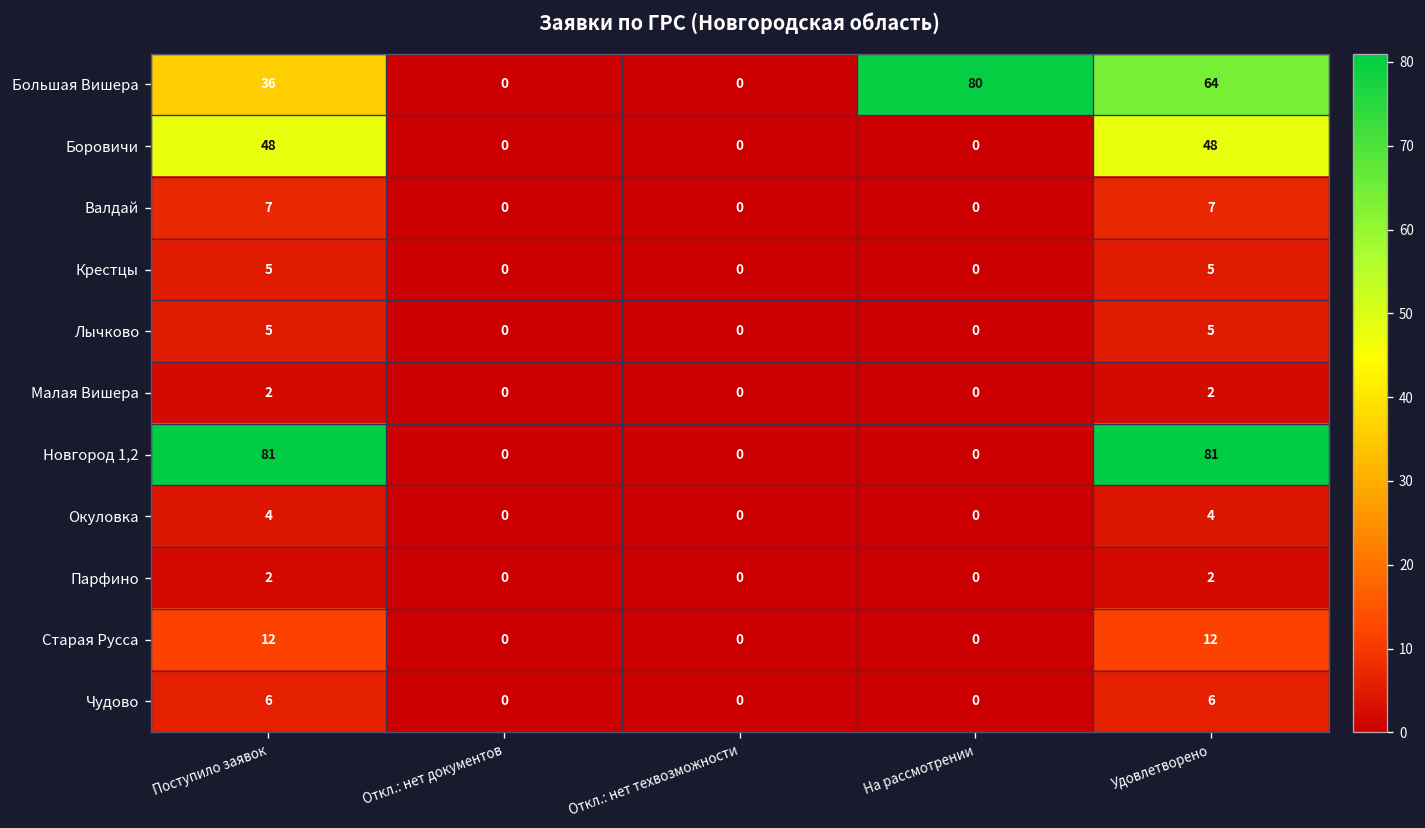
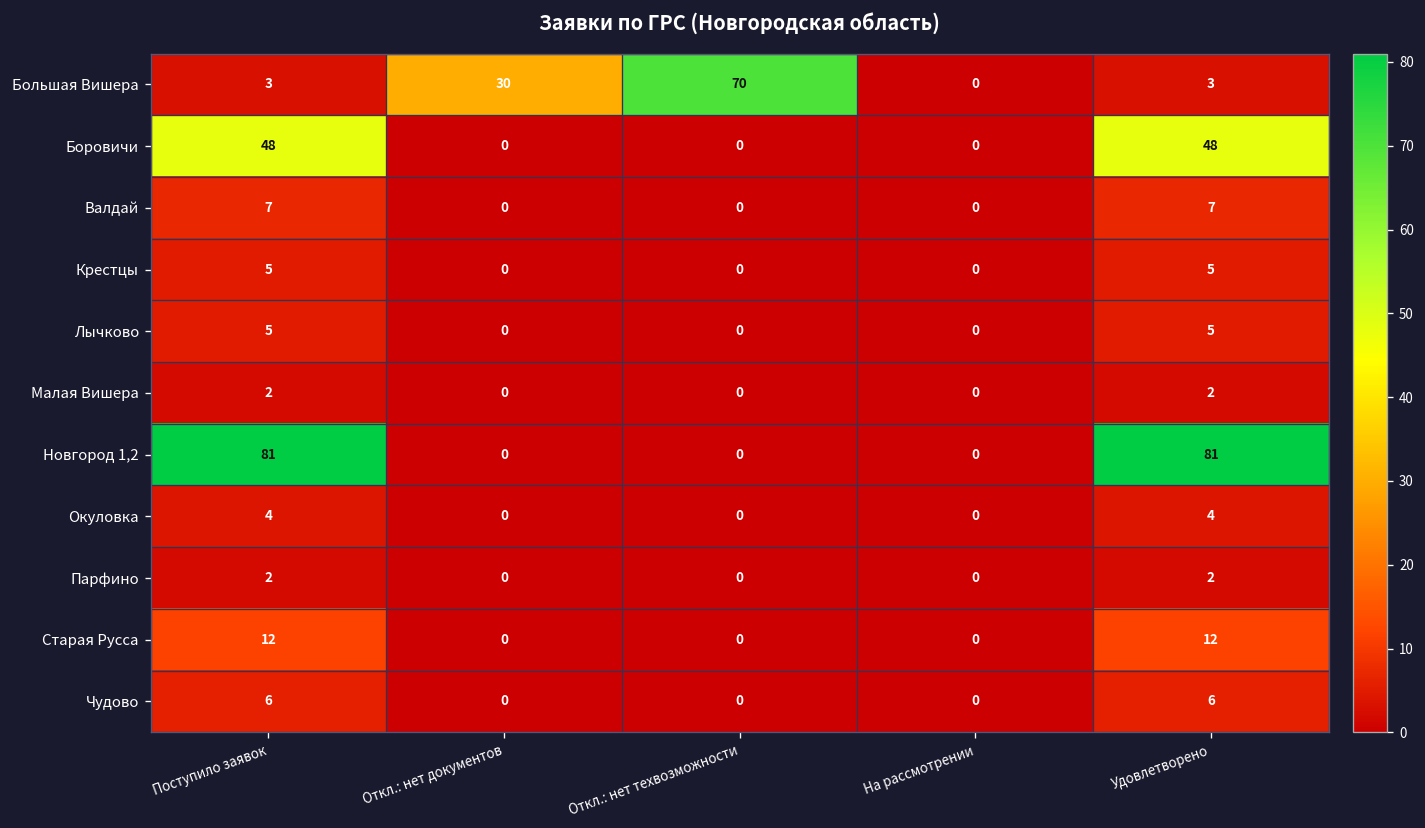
  {
    "Большая Вишера": {
-     "Поступило заявок": 36,
-     "Откл.: нет документов": 0,
-     "Откл.: нет техвозможности": 0,
-     "На рассмотрении": 80,
-     "Удовлетворено": 64
+     "Поступило заявок": 3,
+     "Откл.: нет документов": 30,
+     "Откл.: нет техвозможности": 70,
+     "На рассмотрении": 0,
+     "Удовлетворено": 3
    },
    "Боровичи": {
      "Поступило заявок": 48,
      "Откл.: нет документов": 0,
      "Откл.: нет техвозможности": 0,
      "На рассмотрении": 0,
      "Удовлетворено": 48
    },
    "Валдай": {
      "Поступило заявок": 7,
      "Откл.: нет документов": 0,
      "Откл.: нет техвозможности": 0,
      "На рассмотрении": 0,
      "Удовлетворено": 7
    },
    "Крестцы": {
      "Поступило заявок": 5,
      "Откл.: нет документов": 0,
      "Откл.: нет техвозможности": 0,
      "На рассмотрении": 0,
      "Удовлетворено": 5
    },
    "Лычково": {
      "Поступило заявок": 5,
      "Откл.: нет документов": 0,
      "Откл.: нет техвозможности": 0,
      "На рассмотрении": 0,
      "Удовлетворено": 5
    },
    "Малая Вишера": {
      "Поступило заявок": 2,
      "Откл.: нет документов": 0,
      "Откл.: нет техвозможности": 0,
      "На рассмотрении": 0,
      "Удовлетворено": 2
    },
    "Новгород 1,2": {
      "Поступило заявок": 81,
      "Откл.: нет документов": 0,
      "Откл.: нет техвозможности": 0,
      "На рассмотрении": 0,
      "Удовлетворено": 81
    },
    "Окуловка": {
      "Поступило заявок": 4,
      "Откл.: нет документов": 0,
      "Откл.: нет техвозможности": 0,
      "На рассмотрении": 0,
      "Удовлетворено": 4
    },
    "Парфино": {
      "Поступило заявок": 2,
      "Откл.: нет документов": 0,
      "Откл.: нет техвозможности": 0,
      "На рассмотрении": 0,
      "Удовлетворено": 2
    },
    "Старая Русса": {
      "Поступило заявок": 12,
      "Откл.: нет документов": 0,
      "Откл.: нет техвозможности": 0,
      "На рассмотрении": 0,
      "Удовлетворено": 12
    },
    "Чудово": {
      "Поступило заявок": 6,
      "Откл.: нет документов": 0,
      "Откл.: нет техвозможности": 0,
      "На рассмотрении": 0,
      "Удовлетворено": 6
    }
  }
